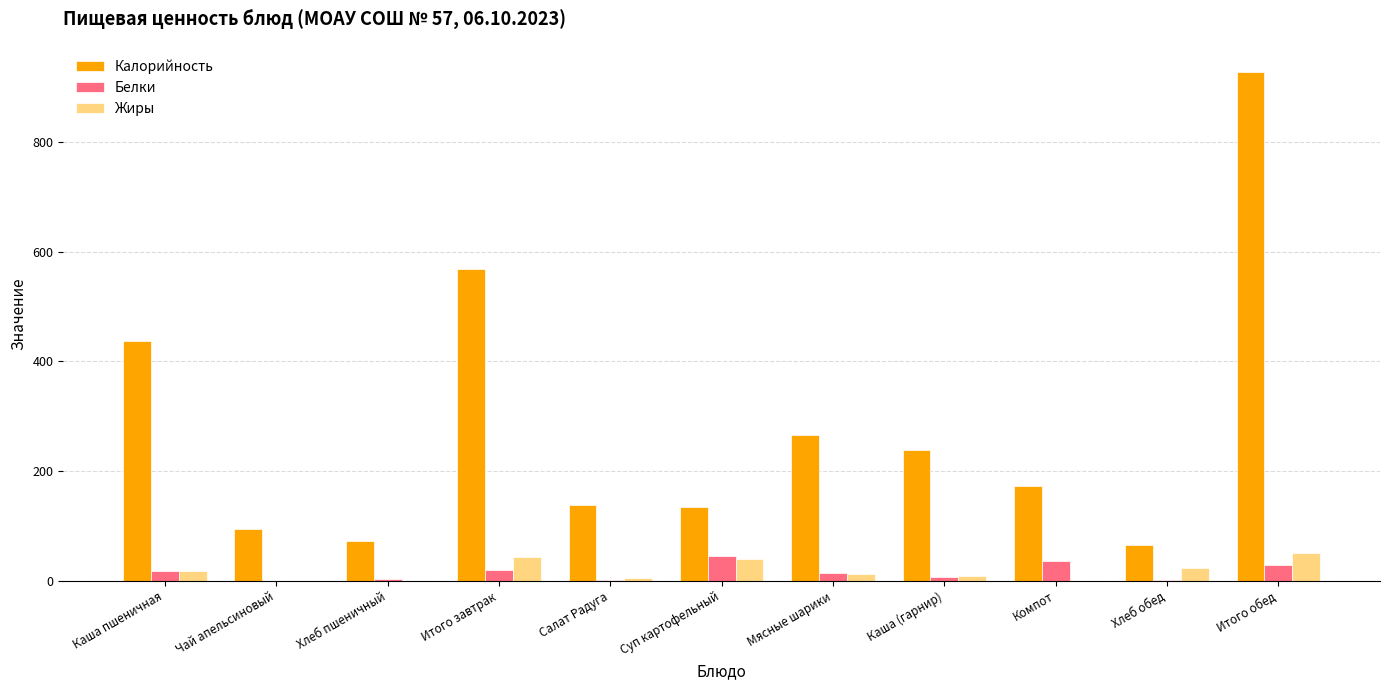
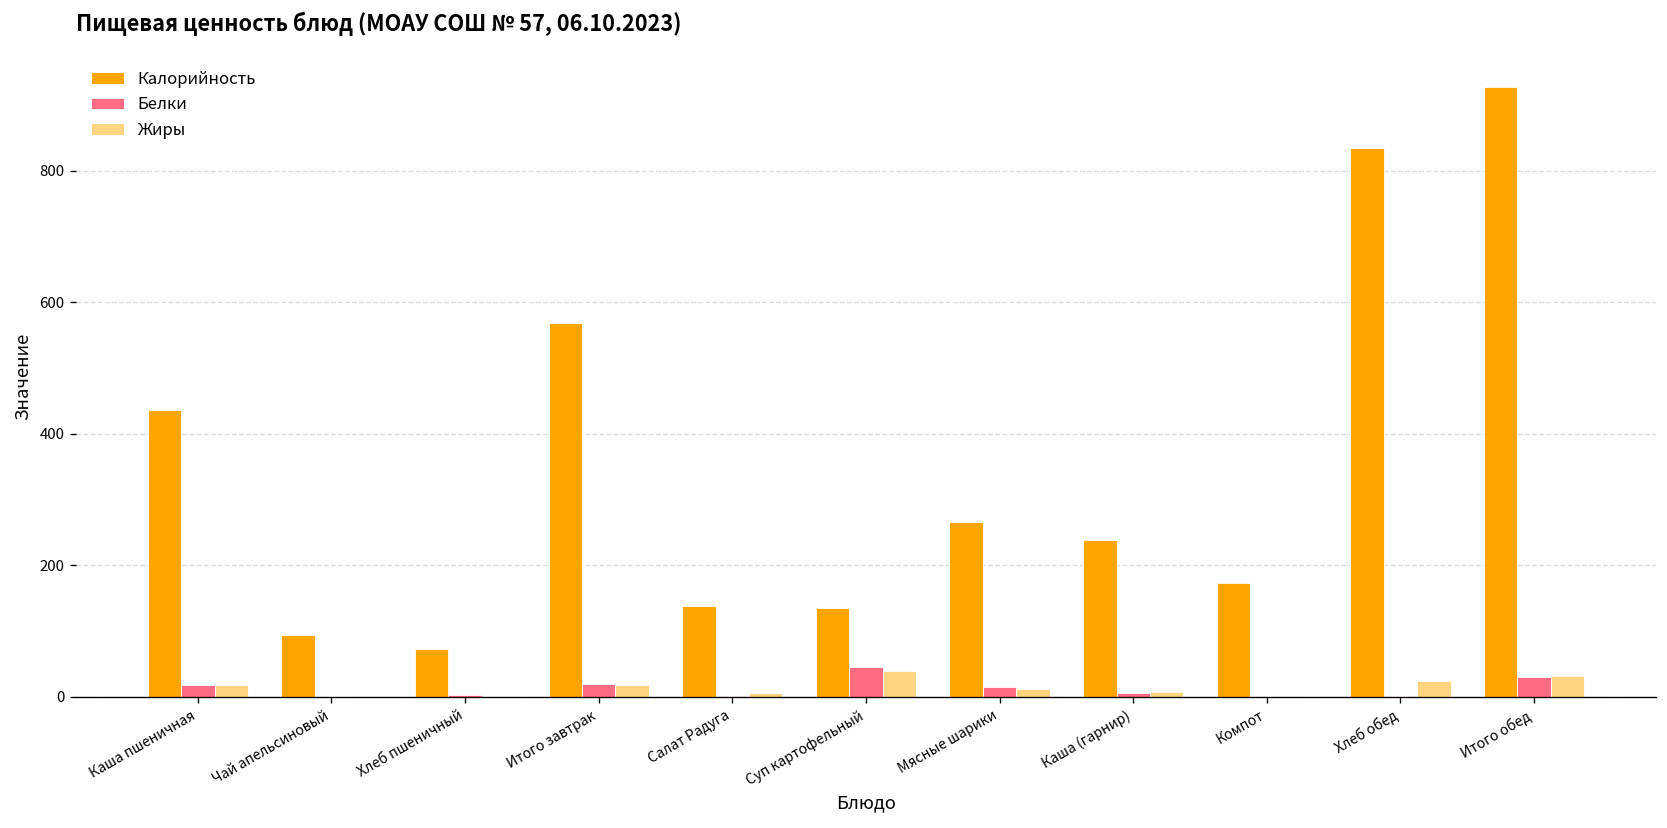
  {
    "Калорийность": {
      "Каша пшеничная": 440,
      "Чай апельсиновый": 90,
      "Хлеб пшеничный": 70,
      "Итого завтрак": 570,
      "Салат Радуга": 140,
      "Суп картофельный": 130,
      "Мясные шарики": 270,
      "Каша (гарнир)": 240,
      "Компот": 170,
-     "Хлеб обед": 70,
+     "Хлеб обед": 830,
      "Итого обед": 930
    },
    "Белки": {
      "Каша пшеничная": 20,
      "Чай апельсиновый": 0,
      "Итого завтрак": 20,
      "Суп картофельный": 50,
      "Мясные шарики": 20,
      "Каша (гарнир)": 10,
-     "Компот": 40,
+     "Компот": 0,
      "Итого обед": 30
    },
    "Жиры": {
      "Каша пшеничная": 20,
      "Чай апельсиновый": 0,
-     "Итого завтрак": 40,
+     "Итого завтрак": 20,
      "Салат Радуга": 10,
      "Суп картофельный": 40,
      "Мясные шарики": 10,
      "Каша (гарнир)": 10,
      "Компот": 0,
      "Хлеб обед": 20,
-     "Итого обед": 50
+     "Итого обед": 30
    }
  }
